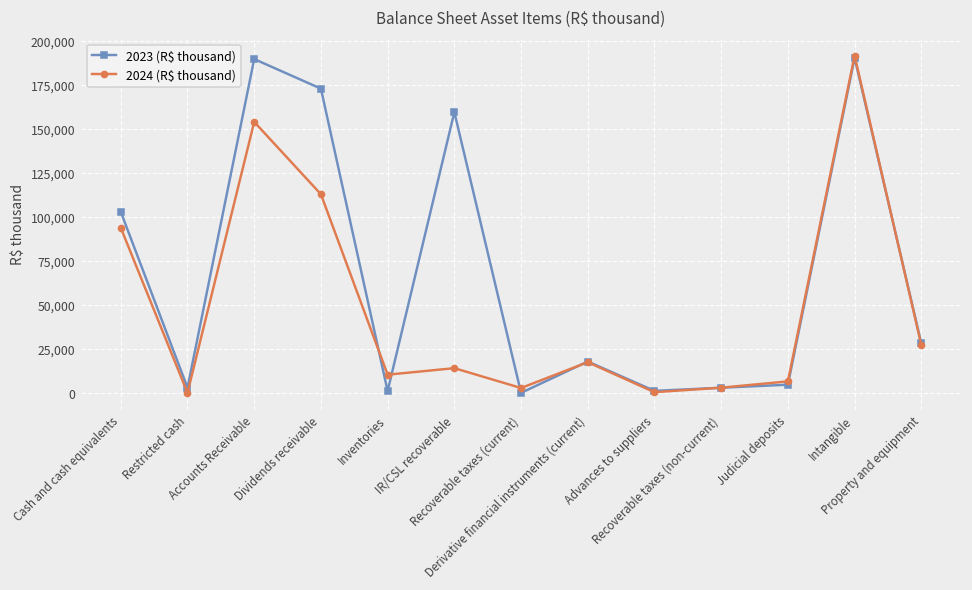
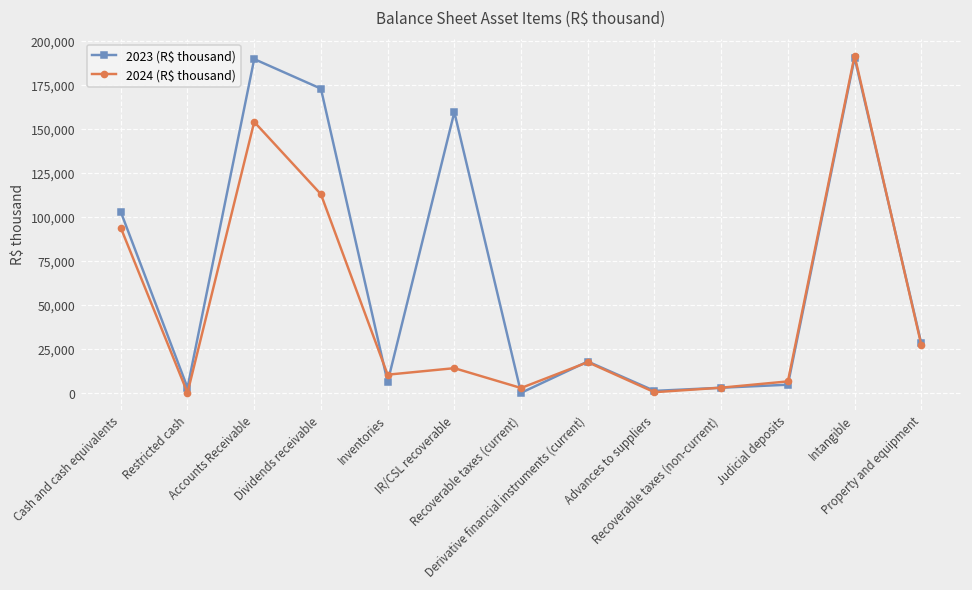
  {
    "2023 (R$ thousand)": {
      "Cash and cash equivalents": "103,000",
      "Restricted cash": "3,000",
      "Accounts Receivable": "190,000",
      "Dividends receivable": "173,000",
-     "Inventories": "1,000",
+     "Inventories": "6,000",
      "IR/CSL recoverable": "160,000",
      "Recoverable taxes (current)": "0",
      "Judicial deposits": "5,000"
    },
    "2024 (R$ thousand)": {
      "Cash and cash equivalents": "94,000",
      "Restricted cash": "0",
      "Accounts Receivable": "154,000",
      "Dividends receivable": "113,000",
      "Inventories": "11,000",
      "IR/CSL recoverable": "14,000",
      "Recoverable taxes (current)": "3,000",
      "Judicial deposits": "7,000"
    }
  }
